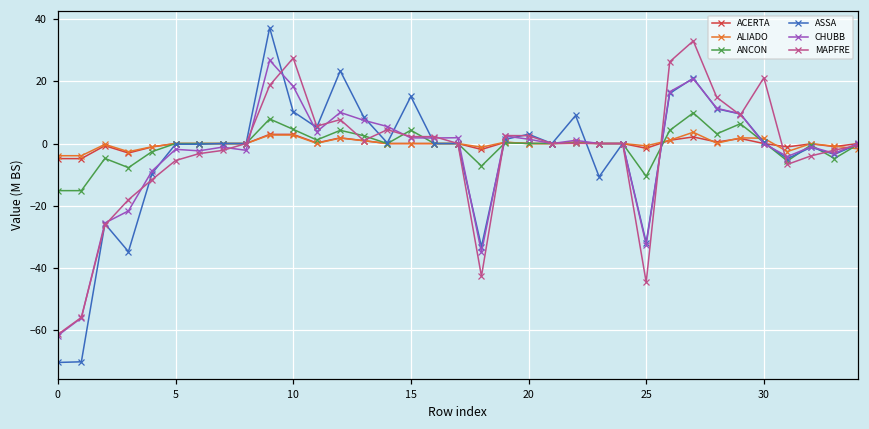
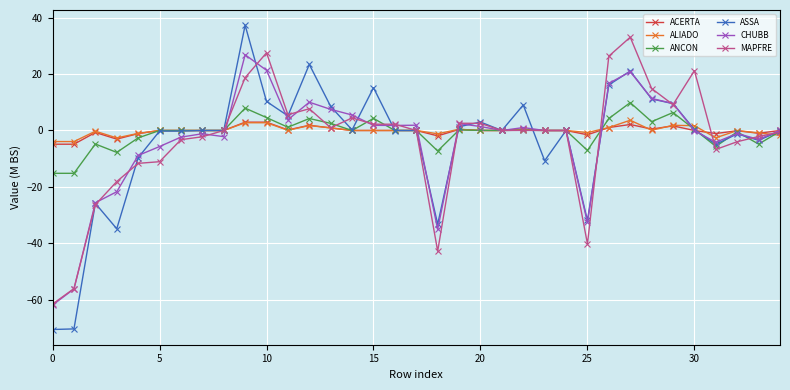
  {
    "ANCON": {
      "0": -15,
      "10": 5,
      "15": 4,
-     "25": -11
+     "25": -7
    },
    "ASSA": {
      "0": -71,
      "10": 10,
      "15": 15
    },
    "CHUBB": {
-     "5": -2,
-     "10": 18,
+     "5": -6,
+     "10": 21,
      "20": 1
    },
    "MAPFRE": {
-     "5": -5,
+     "5": -11,
      "10": 28,
-     "25": -45,
+     "25": -40,
      "30": 21
    }
  }
